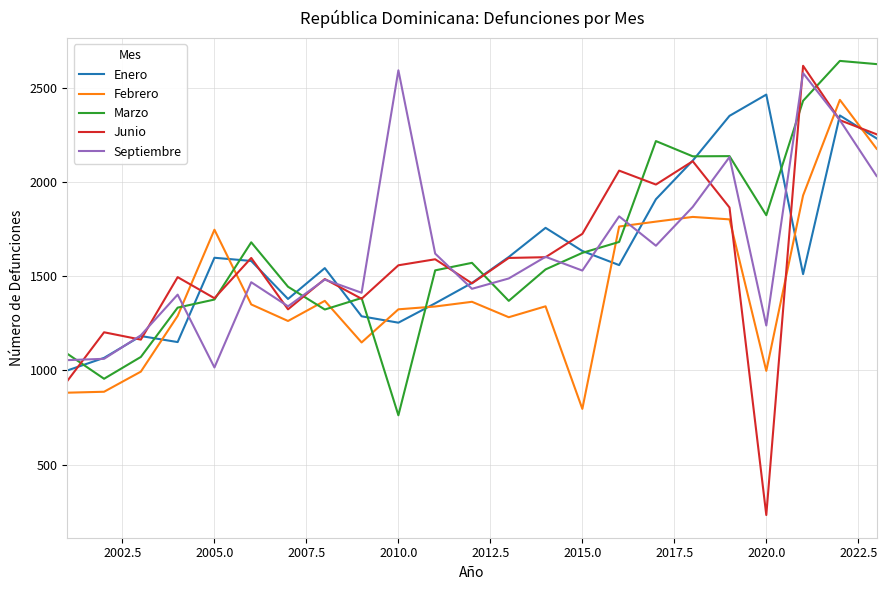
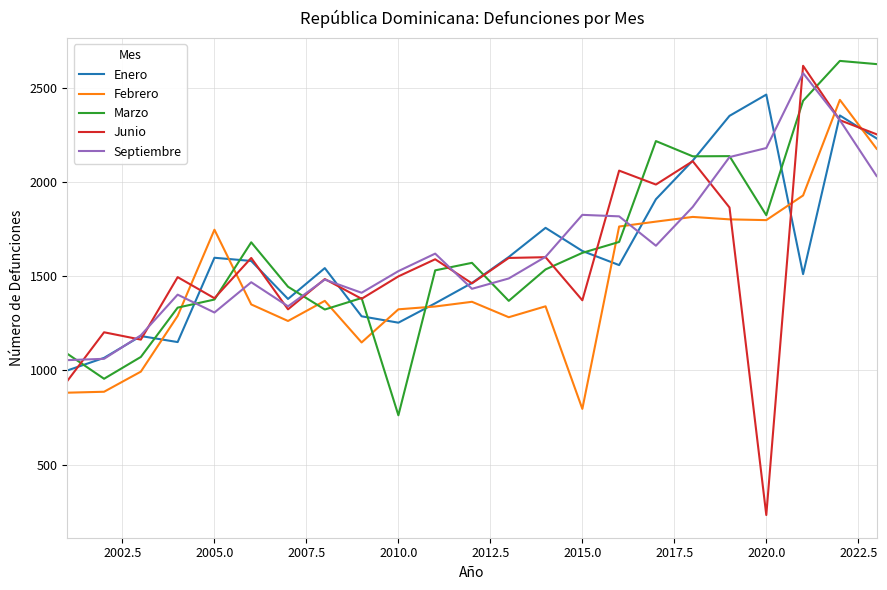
  {
    "Enero": {
      "2005.0": 1600,
      "2010.0": 1250,
      "2020.0": 2470
    },
    "Febrero": {
      "2005.0": 1750,
      "2010.0": 1330,
      "2015.0": 800,
-     "2020.0": 1000
+     "2020.0": 1800
    },
    "Marzo": {
      "2010.0": 760,
      "2020.0": 1830
    },
    "Junio": {
-     "2010.0": 1560,
-     "2015.0": 1730,
+     "2010.0": 1500,
+     "2015.0": 1370,
      "2020.0": 230
    },
    "Septiembre": {
-     "2005.0": 1020,
-     "2010.0": 2600,
-     "2015.0": 1530,
-     "2020.0": 1240
+     "2005.0": 1310,
+     "2010.0": 1530,
+     "2015.0": 1830,
+     "2020.0": 2180
    }
  }
